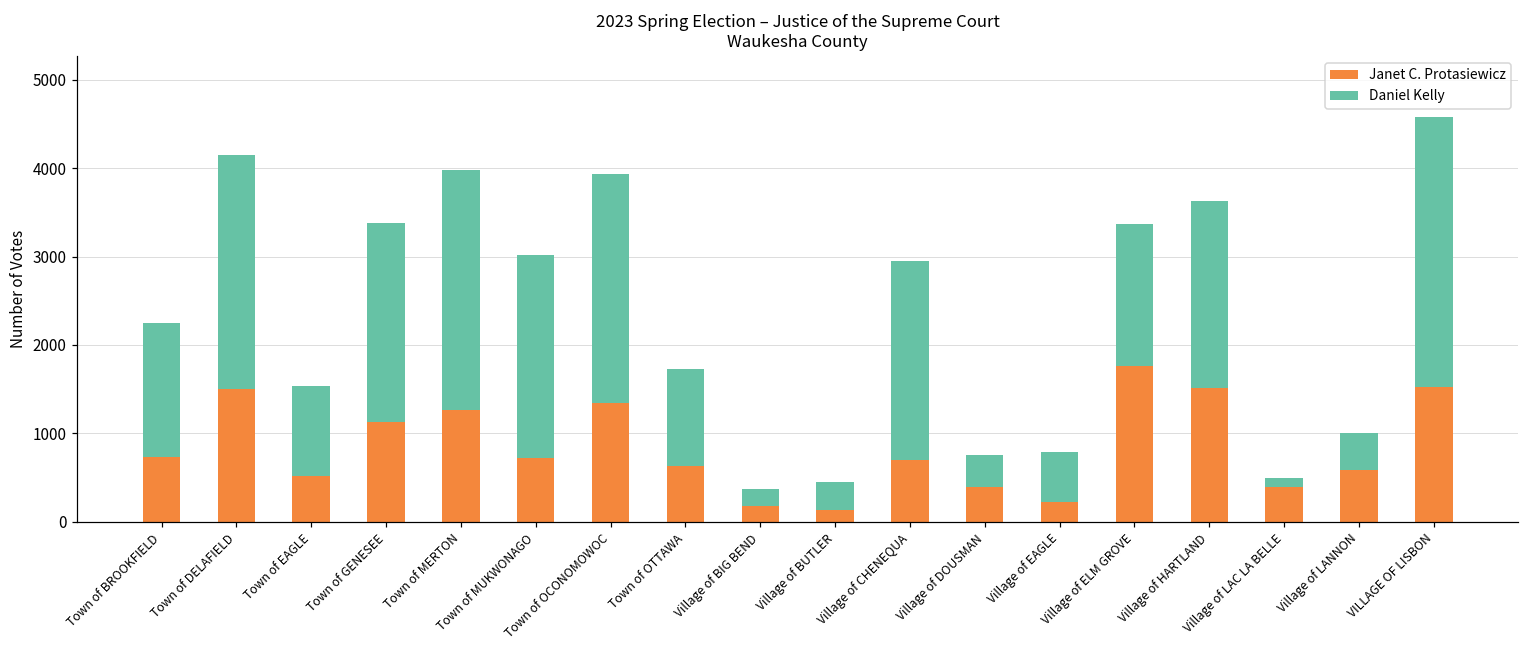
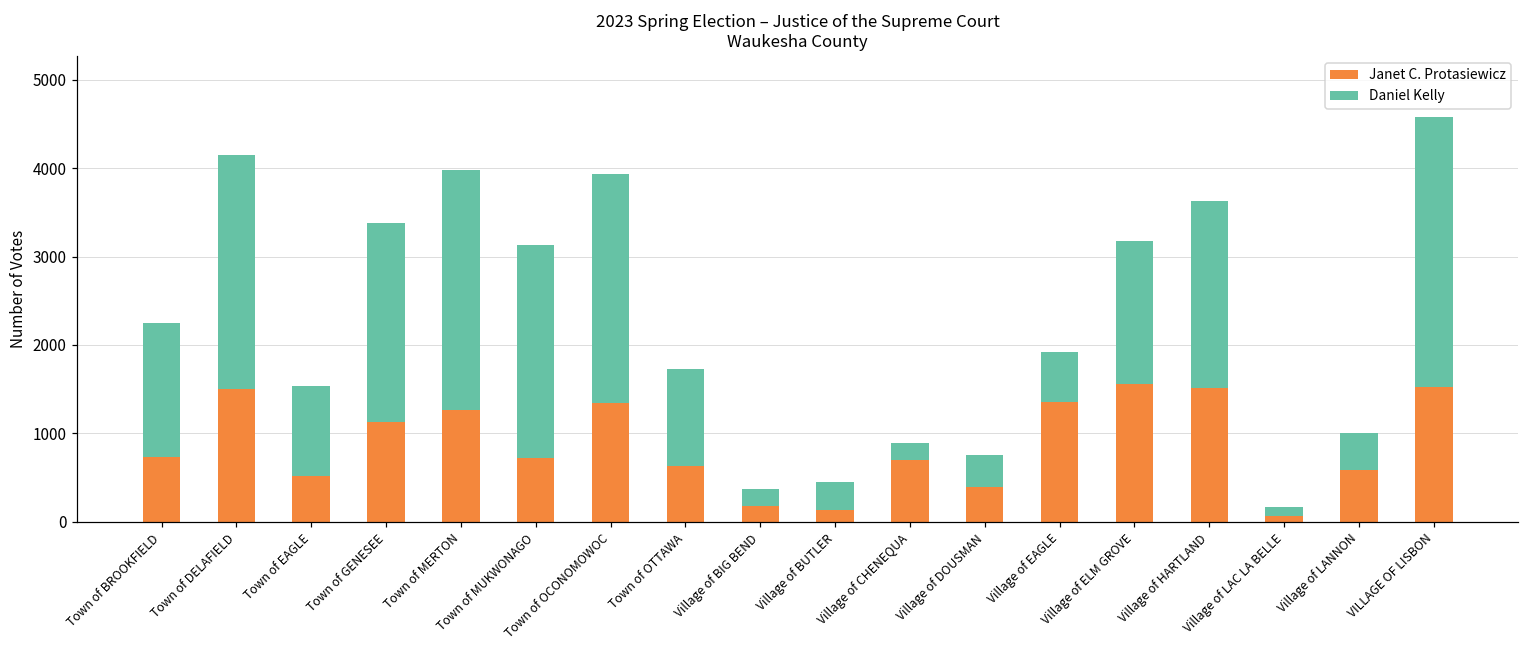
  {
    "Janet C. Protasiewicz": {
      "Town of BROOKFIELD": 700,
      "Town of DELAFIELD": 1500,
      "Town of EAGLE": 500,
      "Town of GENESEE": 1100,
      "Town of MERTON": 1300,
      "Town of MUKWONAGO": 700,
      "Town of OCONOMOWOC": 1300,
      "Town of OTTAWA": 600,
      "Village of BIG BEND": 200,
      "Village of BUTLER": 100,
      "Village of CHENEQUA": 700,
      "Village of DOUSMAN": 400,
-     "Village of EAGLE": 200,
-     "Village of ELM GROVE": 1800,
+     "Village of EAGLE": 1400,
+     "Village of ELM GROVE": 1600,
      "Village of HARTLAND": 1500,
-     "Village of LAC LA BELLE": 400,
+     "Village of LAC LA BELLE": 100,
      "Village of LANNON": 600,
      "VILLAGE OF LISBON": 1500
    },
    "Daniel Kelly": {
      "Town of BROOKFIELD": 1500,
      "Town of DELAFIELD": 2600,
      "Town of EAGLE": 1000,
      "Town of GENESEE": 2300,
      "Town of MERTON": 2700,
-     "Town of MUKWONAGO": 2300,
+     "Town of MUKWONAGO": 2400,
      "Town of OCONOMOWOC": 2600,
      "Town of OTTAWA": 1100,
      "Village of BIG BEND": 200,
      "Village of BUTLER": 300,
-     "Village of CHENEQUA": 2300,
+     "Village of CHENEQUA": 200,
      "Village of DOUSMAN": 400,
      "Village of EAGLE": 600,
      "Village of ELM GROVE": 1600,
      "Village of HARTLAND": 2100,
      "Village of LAC LA BELLE": 100,
      "Village of LANNON": 400,
      "VILLAGE OF LISBON": 3100
    }
  }
